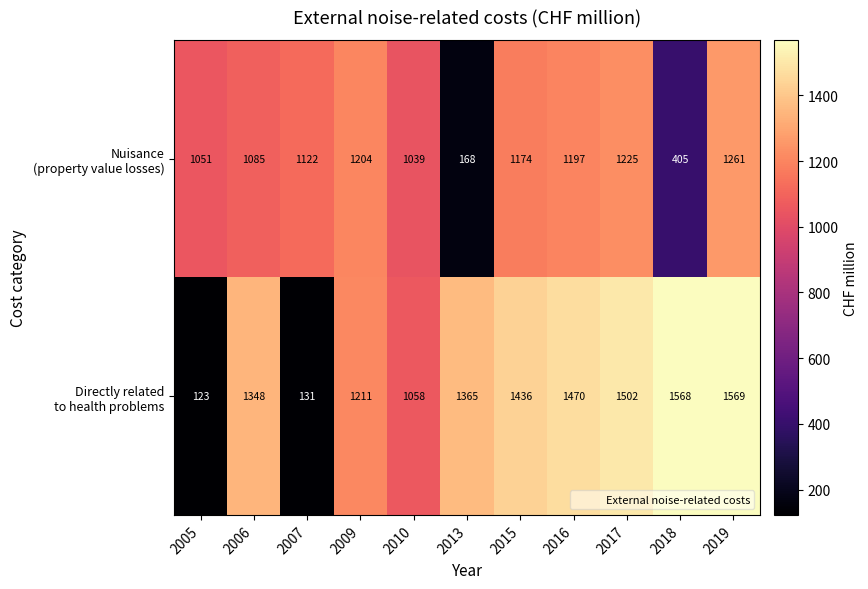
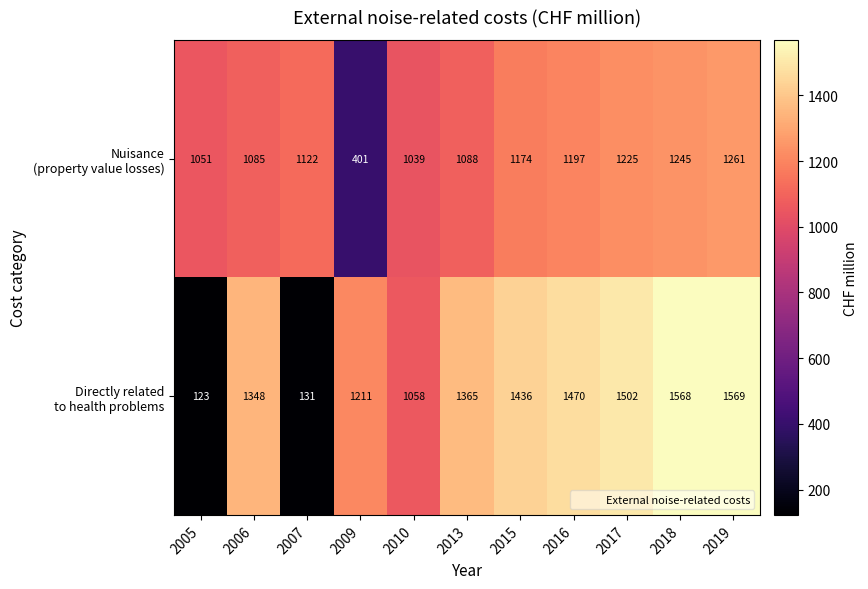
  {
    "Nuisance (property value losses)": {
      "2005": 1051,
      "2006": 1085,
      "2007": 1122,
-     "2009": 1204,
+     "2009": 401,
      "2010": 1039,
-     "2013": 168,
+     "2013": 1088,
      "2015": 1174,
      "2016": 1197,
      "2017": 1225,
-     "2018": 405,
+     "2018": 1245,
      "2019": 1261
    },
    "Directly related to health problems": {
      "2005": 123,
      "2006": 1348,
      "2007": 131,
      "2009": 1211,
      "2010": 1058,
      "2013": 1365,
      "2015": 1436,
      "2016": 1470,
      "2017": 1502,
      "2018": 1568,
      "2019": 1569
    }
  }
